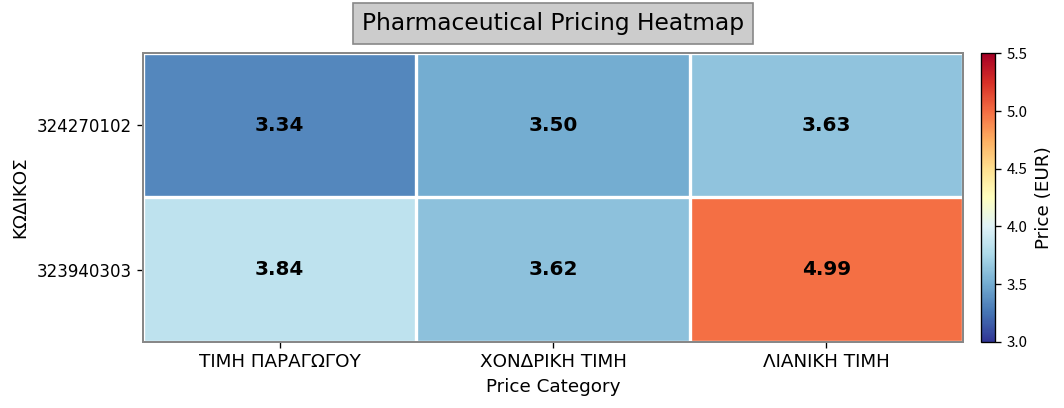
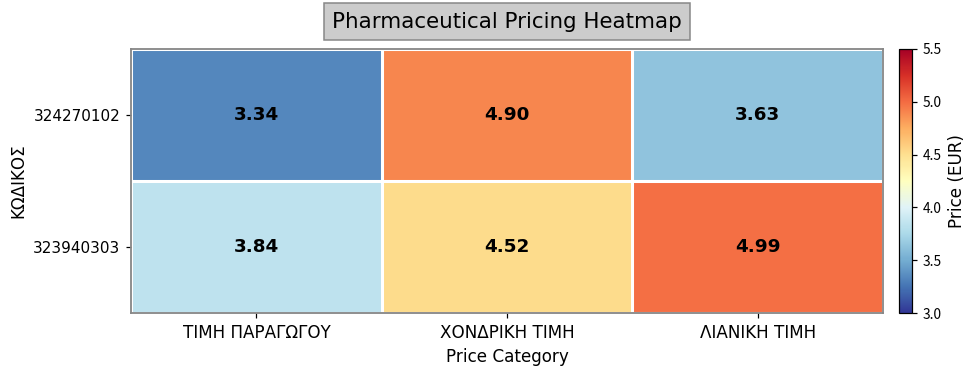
  {
    "324270102": {
      "ΤΙΜΗ ΠΑΡΑΓΩΓΟΥ": 3.34,
-     "ΧΟΝΔΡΙΚΗ ΤΙΜΗ": 3.50,
+     "ΧΟΝΔΡΙΚΗ ΤΙΜΗ": 4.90,
      "ΛΙΑΝΙΚΗ ΤΙΜΗ": 3.63
    },
    "323940303": {
      "ΤΙΜΗ ΠΑΡΑΓΩΓΟΥ": 3.84,
-     "ΧΟΝΔΡΙΚΗ ΤΙΜΗ": 3.62,
+     "ΧΟΝΔΡΙΚΗ ΤΙΜΗ": 4.52,
      "ΛΙΑΝΙΚΗ ΤΙΜΗ": 4.99
    }
  }
